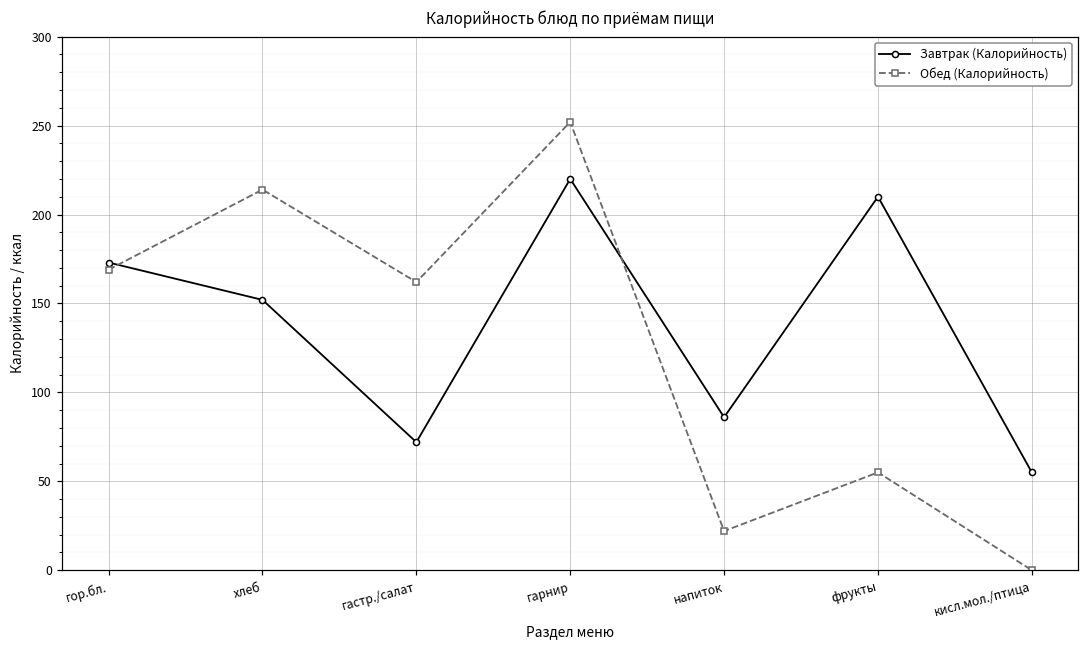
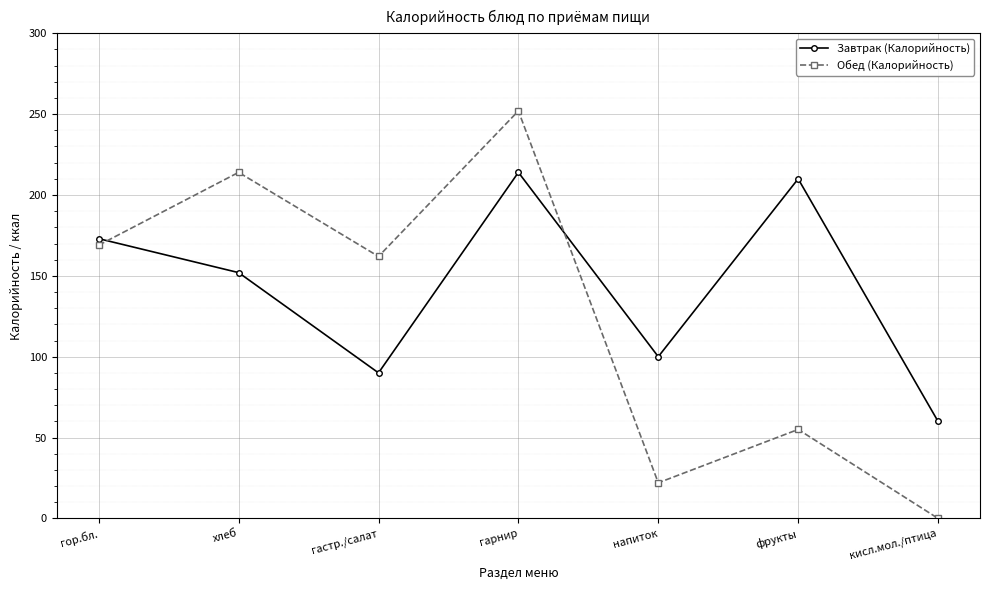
  {
    "Завтрак (Калорийность)": {
      "гор.бл.": 173,
      "хлеб": 152,
-     "гастр./салат": 72,
-     "гарнир": 220,
-     "напиток": 86,
+     "гастр./салат": 90,
+     "гарнир": 214,
+     "напиток": 100,
      "фрукты": 210,
-     "кисл.мол./птица": 55
+     "кисл.мол./птица": 60
    },
    "Обед (Калорийность)": {
      "гор.бл.": 169,
      "хлеб": 214,
      "гастр./салат": 162,
      "гарнир": 252,
      "напиток": 22,
      "фрукты": 55,
      "кисл.мол./птица": 0
    }
  }
